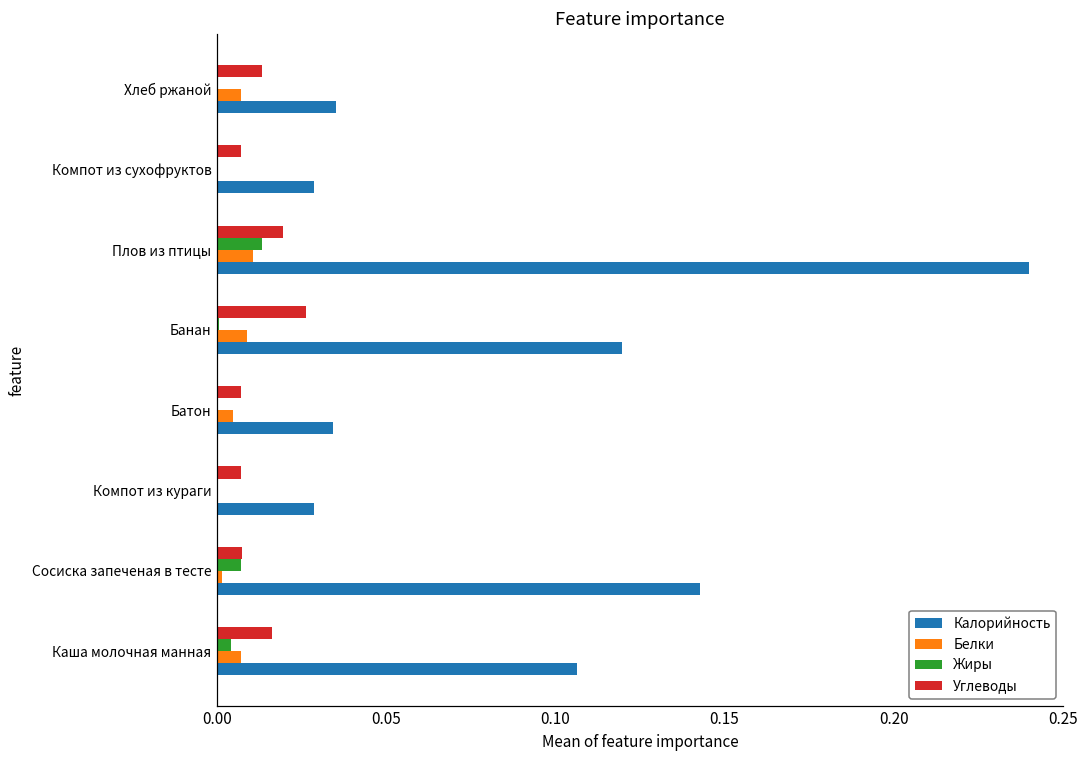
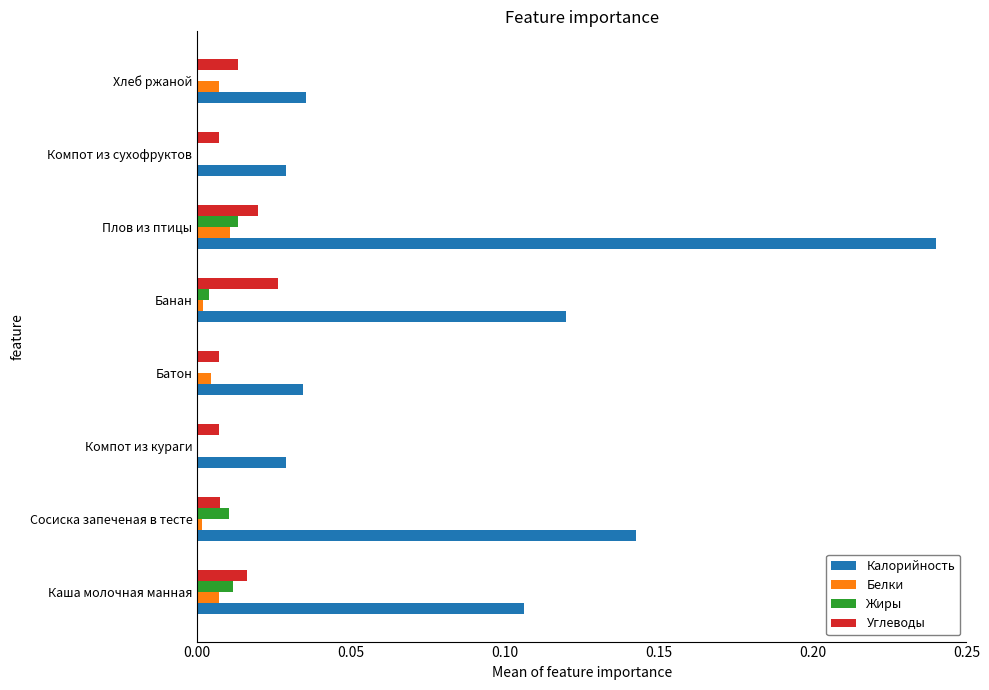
  {
    "Калорийность": {
      "Хлеб ржаной": 0.035,
      "Компот из сухофруктов": 0.029,
      "Плов из птицы": 0.240,
      "Банан": 0.120,
      "Батон": 0.034,
      "Компот из кураги": 0.029,
      "Сосиска запеченая в тесте": 0.143,
      "Каша молочная манная": 0.106
    },
    "Белки": {
      "Хлеб ржаной": 0.007,
      "Компот из сухофруктов": 0.000,
      "Плов из птицы": 0.011,
-     "Банан": 0.009,
+     "Банан": 0.002,
      "Батон": 0.005,
      "Компот из кураги": 0.000,
      "Сосиска запеченая в тесте": 0.001,
      "Каша молочная манная": 0.007
    },
    "Жиры": {
      "Компот из сухофруктов": 0.000,
      "Плов из птицы": 0.013,
-     "Банан": 0.001,
+     "Банан": 0.004,
      "Компот из кураги": 0.000,
-     "Сосиска запеченая в тесте": 0.007,
-     "Каша молочная манная": 0.004
+     "Сосиска запеченая в тесте": 0.010,
+     "Каша молочная манная": 0.012
    },
    "Углеводы": {
      "Хлеб ржаной": 0.013,
      "Компот из сухофруктов": 0.007,
      "Плов из птицы": 0.020,
      "Банан": 0.026,
      "Батон": 0.007,
      "Компот из кураги": 0.007,
      "Сосиска запеченая в тесте": 0.007,
      "Каша молочная манная": 0.016
    }
  }
